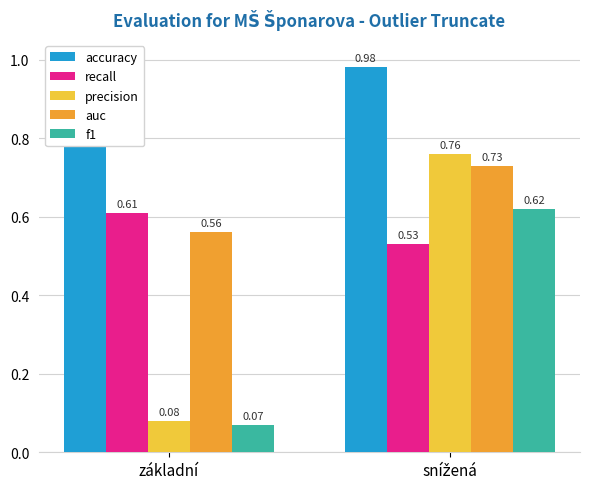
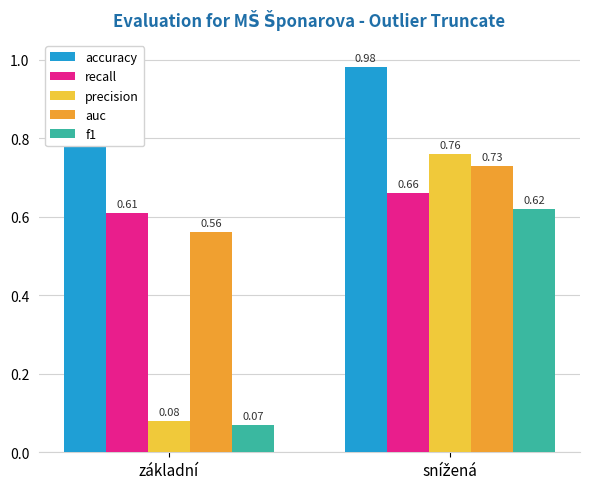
  {
    "accuracy": {
      "snížená": 0.98
    },
    "recall": {
      "základní": 0.61,
-     "snížená": 0.53
+     "snížená": 0.66
    },
    "f1": {
      "základní": 0.07,
      "snížená": 0.62
    }
  }
